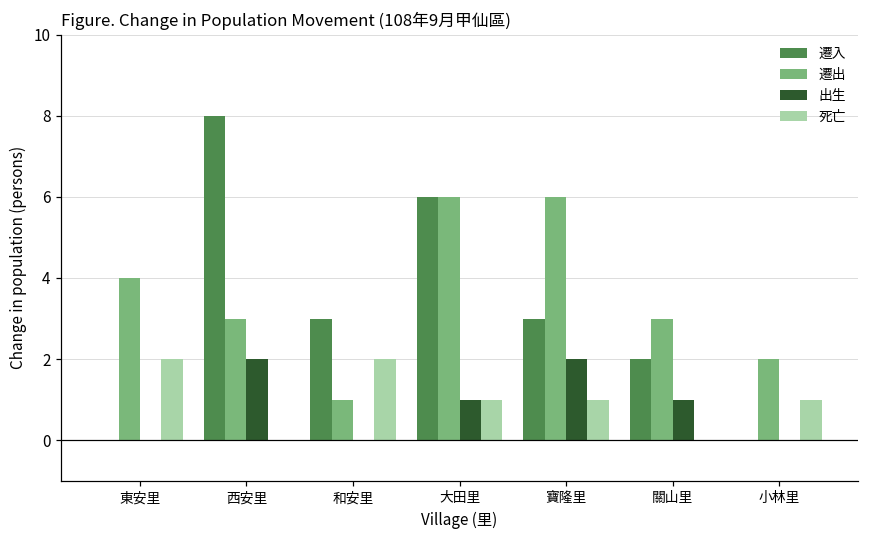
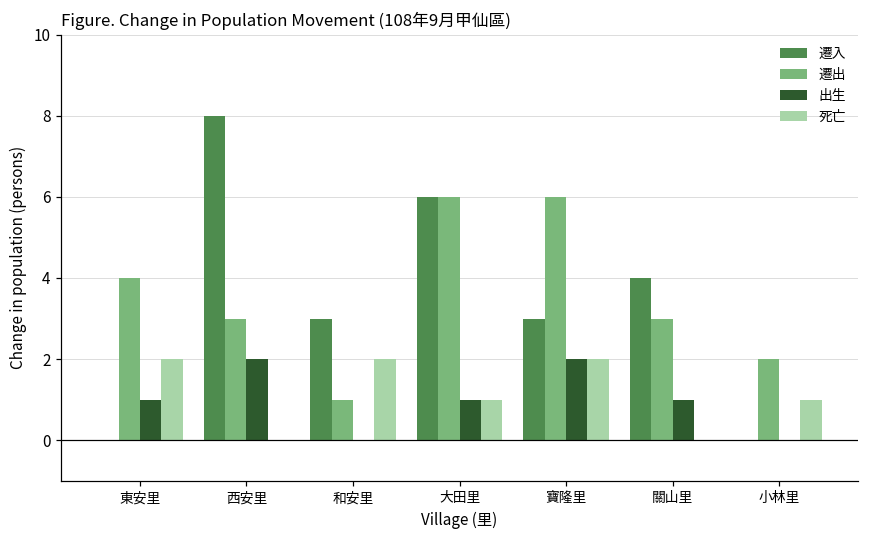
  {
    "遷入": {
      "東安里": 0,
      "西安里": 8,
      "和安里": 3,
      "大田里": 6,
      "寶隆里": 3,
-     "關山里": 2,
+     "關山里": 4,
      "小林里": 0
    },
    "遷出": {
      "東安里": 4,
      "西安里": 3,
      "和安里": 1,
      "大田里": 6,
      "寶隆里": 6,
      "關山里": 3,
      "小林里": 2
    },
    "出生": {
-     "東安里": 0,
+     "東安里": 1,
      "西安里": 2,
      "和安里": 0,
      "大田里": 1,
      "寶隆里": 2,
      "關山里": 1,
      "小林里": 0
    },
    "死亡": {
      "東安里": 2,
      "西安里": 0,
      "和安里": 2,
      "大田里": 1,
-     "寶隆里": 1,
+     "寶隆里": 2,
      "關山里": 0,
      "小林里": 1
    }
  }
